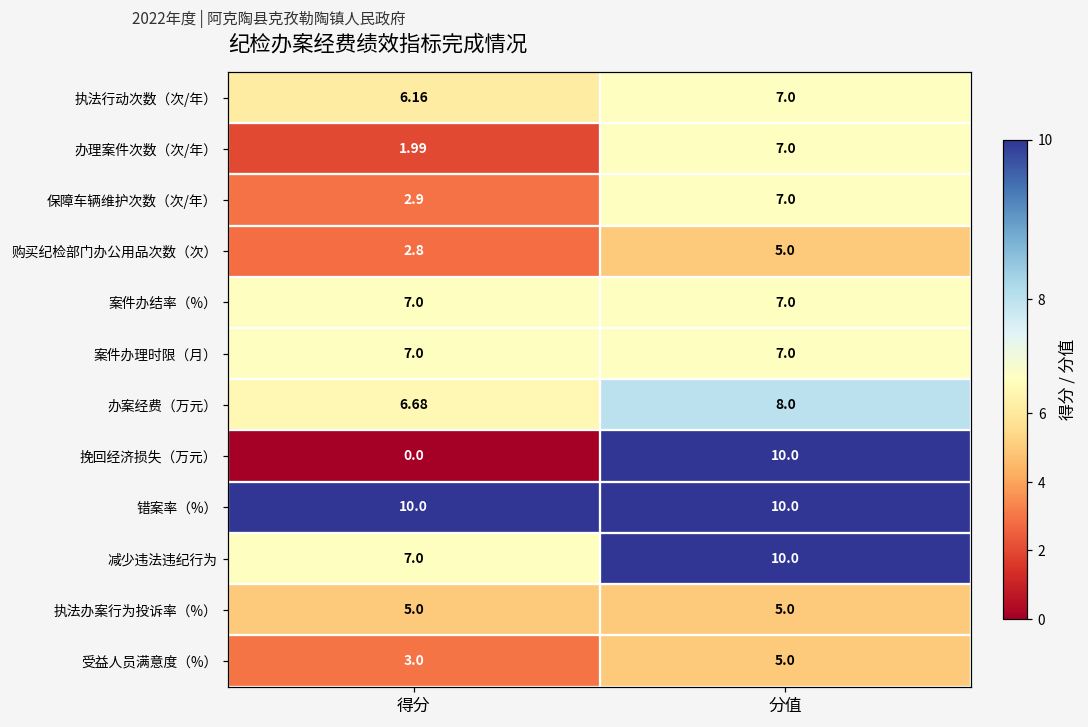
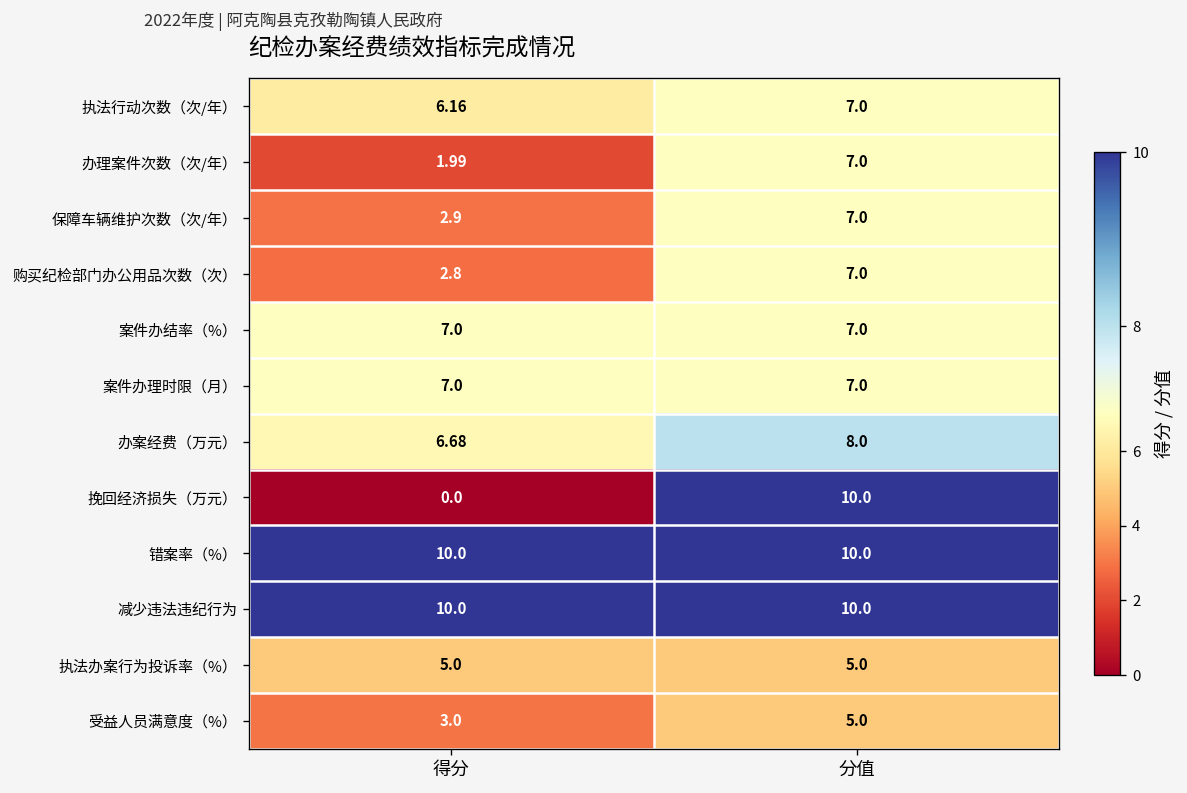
  {
    "执法行动次数（次/年）": {
      "得分": 6.16,
      "分值": 7.0
    },
    "办理案件次数（次/年）": {
      "得分": 1.99,
      "分值": 7.0
    },
    "保障车辆维护次数（次/年）": {
      "得分": 2.9,
      "分值": 7.0
    },
    "购买纪检部门办公用品次数（次）": {
      "得分": 2.8,
-     "分值": 5.0
+     "分值": 7.0
    },
    "案件办结率（%）": {
      "得分": 7.0,
      "分值": 7.0
    },
    "案件办理时限（月）": {
      "得分": 7.0,
      "分值": 7.0
    },
    "办案经费（万元）": {
      "得分": 6.68,
      "分值": 8.0
    },
    "挽回经济损失（万元）": {
      "得分": 0.0,
      "分值": 10.0
    },
    "错案率（%）": {
      "得分": 10.0,
      "分值": 10.0
    },
    "减少违法违纪行为": {
-     "得分": 7.0,
+     "得分": 10.0,
      "分值": 10.0
    },
    "执法办案行为投诉率（%）": {
      "得分": 5.0,
      "分值": 5.0
    },
    "受益人员满意度（%）": {
      "得分": 3.0,
      "分值": 5.0
    }
  }
